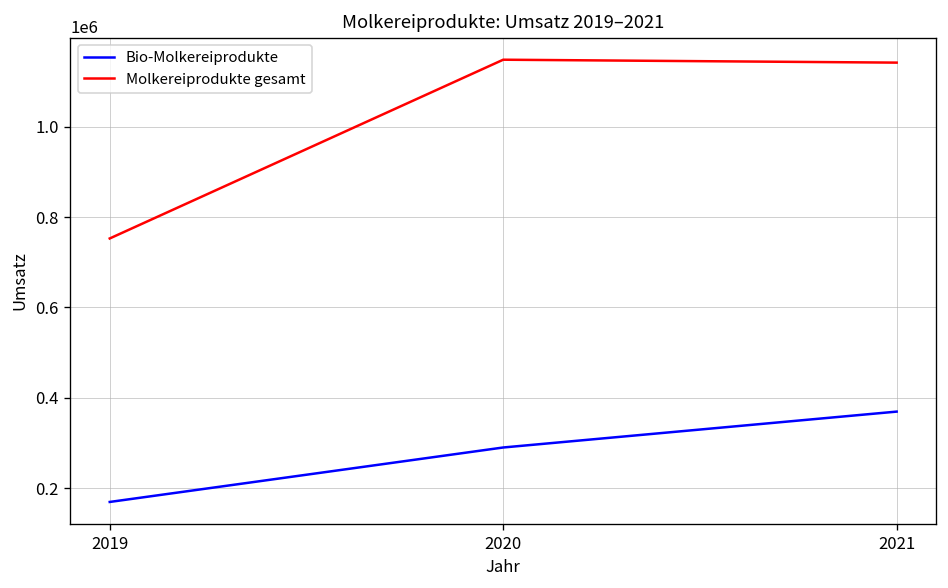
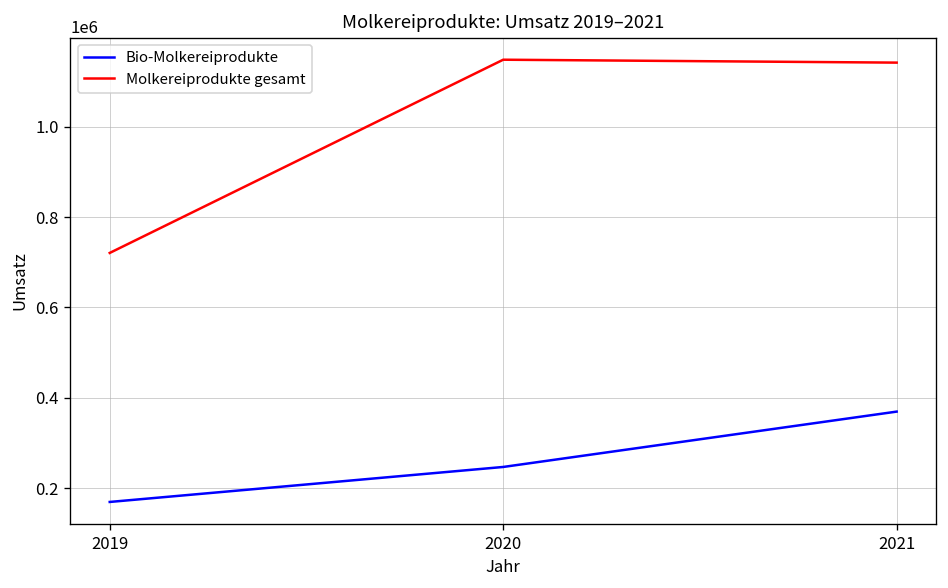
  {
    "Bio-Molkereiprodukte": {
      "2019": 170000,
-     "2020": 290000,
+     "2020": 250000,
      "2021": 370000
    },
    "Molkereiprodukte gesamt": {
-     "2019": 750000,
+     "2019": 720000,
      "2020": 1150000,
      "2021": 1140000
    }
  }
